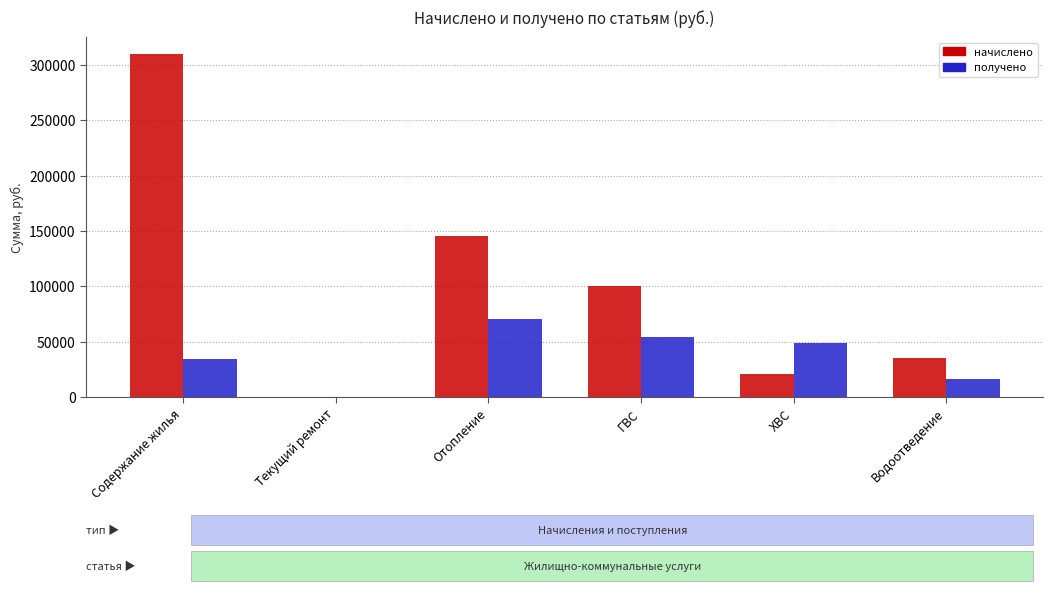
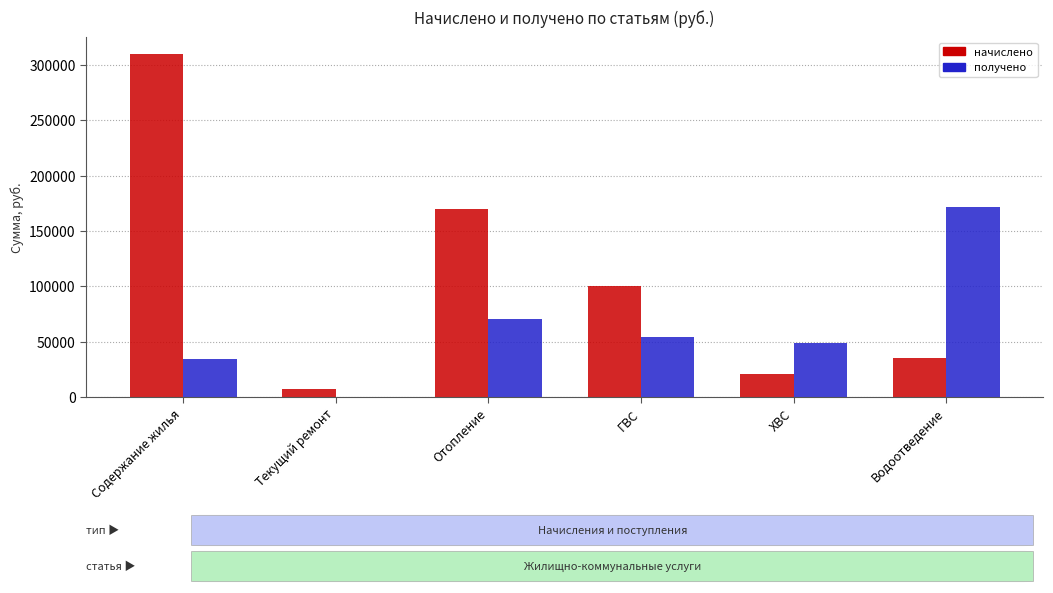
  {
    "начислено": {
      "Содержание жилья": 310000,
-     "Текущий ремонт": 0,
-     "Отопление": 145000,
+     "Текущий ремонт": 7000,
+     "Отопление": 169000,
      "ГВС": 101000,
      "ХВС": 21000,
      "Водоотведение": 35000
    },
    "получено": {
      "Содержание жилья": 35000,
      "Текущий ремонт": 0,
      "Отопление": 70000,
      "ГВС": 54000,
      "ХВС": 49000,
-     "Водоотведение": 16000
+     "Водоотведение": 172000
    }
  }
